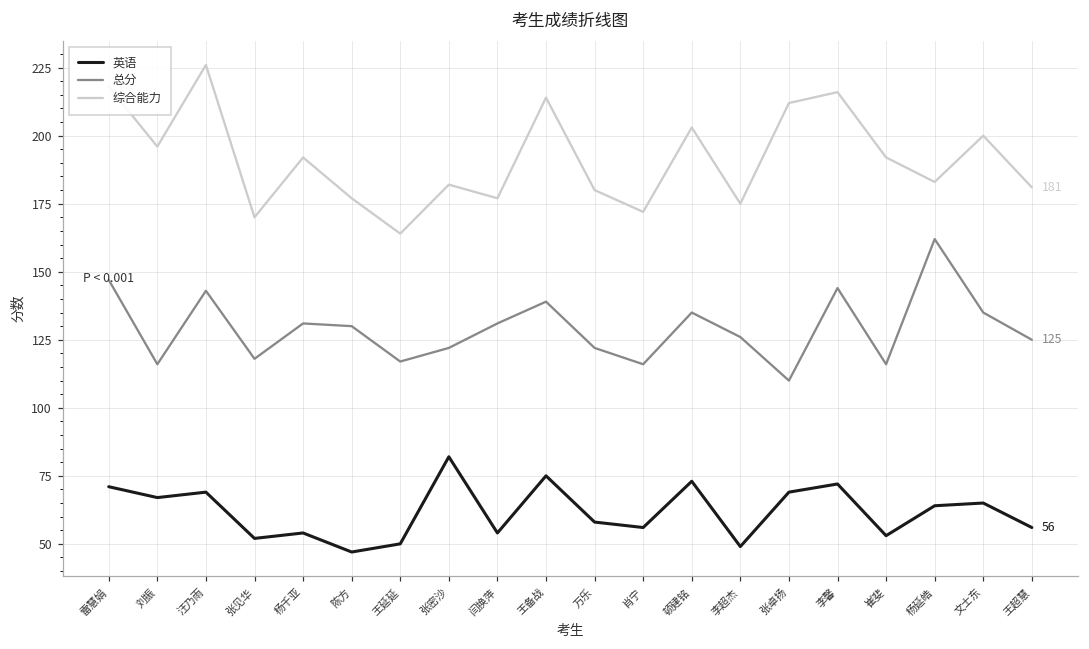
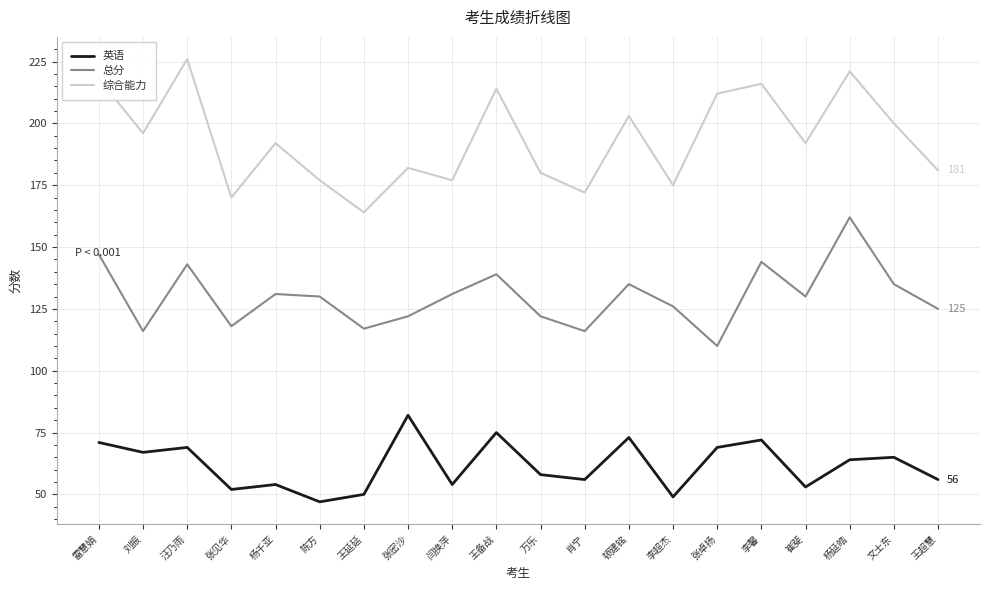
  {
    "英语": {
      "王超慧": 56
    },
    "总分": {
      "刘振": 116,
      "汪乃雨": 143,
      "张见华": 118,
      "杨千亚": 131,
      "陈方": 130,
      "王延延": 117,
      "张密沙": 122,
      "闫换萍": 131,
      "王备战": 139,
      "万乐": 122,
      "肖宁": 116,
      "顿建铭": 135,
      "李超杰": 126,
      "张卓扬": 110,
      "李馨": 144,
-     "崔斐": 116,
+     "崔斐": 130,
      "杨延皓": 162,
      "文士东": 135
    },
    "综合能力": {
      "刘振": 196,
      "汪乃雨": 226,
      "张见华": 170,
      "杨千亚": 192,
      "陈方": 177,
      "王延延": 164,
      "张密沙": 182,
      "闫换萍": 177,
      "王备战": 214,
      "万乐": 180,
      "肖宁": 172,
      "顿建铭": 203,
      "李超杰": 175,
      "张卓扬": 212,
      "李馨": 216,
      "崔斐": 192,
-     "杨延皓": 183,
+     "杨延皓": 221,
      "文士东": 200
    }
  }
